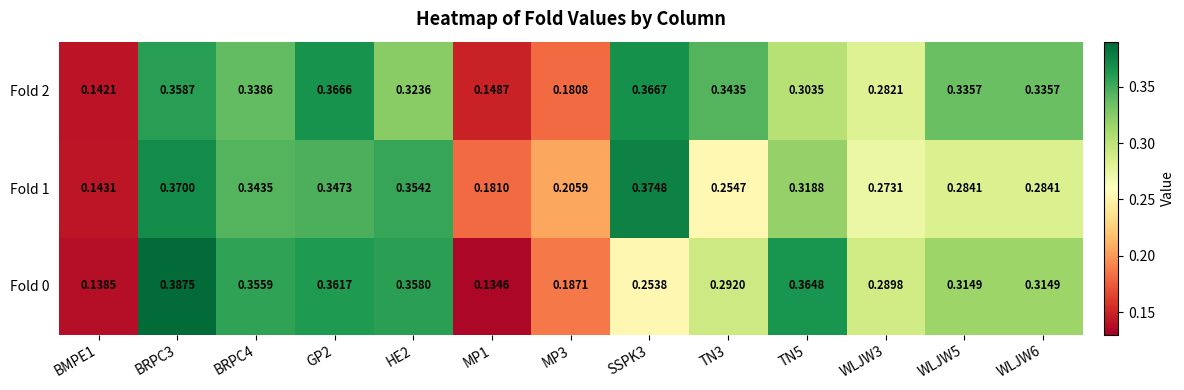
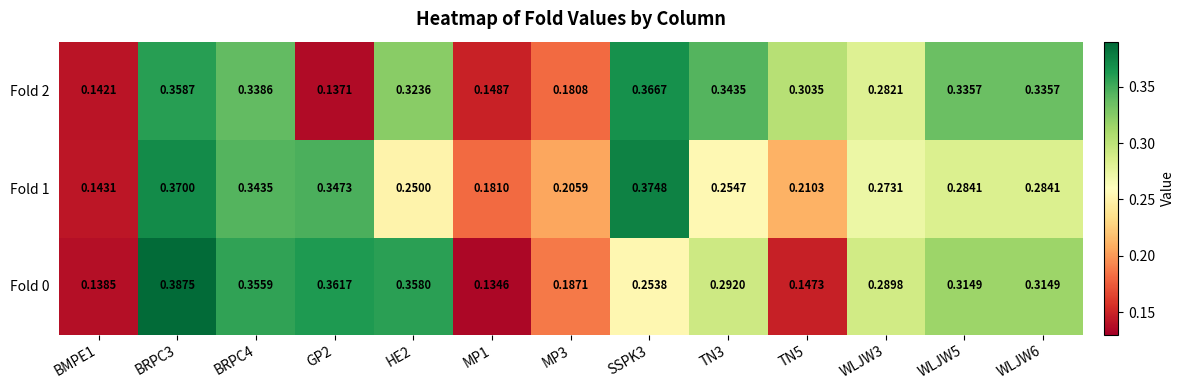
  {
    "Fold 2": {
      "BMPE1": 0.1421,
      "BRPC3": 0.3587,
      "BRPC4": 0.3386,
-     "GP2": 0.3666,
+     "GP2": 0.1371,
      "HE2": 0.3236,
      "MP1": 0.1487,
      "MP3": 0.1808,
      "SSPK3": 0.3667,
      "TN3": 0.3435,
      "TN5": 0.3035,
      "WLJW3": 0.2821,
      "WLJW5": 0.3357,
      "WLJW6": 0.3357
    },
    "Fold 1": {
      "BMPE1": 0.1431,
      "BRPC3": 0.3700,
      "BRPC4": 0.3435,
      "GP2": 0.3473,
-     "HE2": 0.3542,
+     "HE2": 0.2500,
      "MP1": 0.1810,
      "MP3": 0.2059,
      "SSPK3": 0.3748,
      "TN3": 0.2547,
-     "TN5": 0.3188,
+     "TN5": 0.2103,
      "WLJW3": 0.2731,
      "WLJW5": 0.2841,
      "WLJW6": 0.2841
    },
    "Fold 0": {
      "BMPE1": 0.1385,
      "BRPC3": 0.3875,
      "BRPC4": 0.3559,
      "GP2": 0.3617,
      "HE2": 0.3580,
      "MP1": 0.1346,
      "MP3": 0.1871,
      "SSPK3": 0.2538,
      "TN3": 0.2920,
-     "TN5": 0.3648,
+     "TN5": 0.1473,
      "WLJW3": 0.2898,
      "WLJW5": 0.3149,
      "WLJW6": 0.3149
    }
  }
